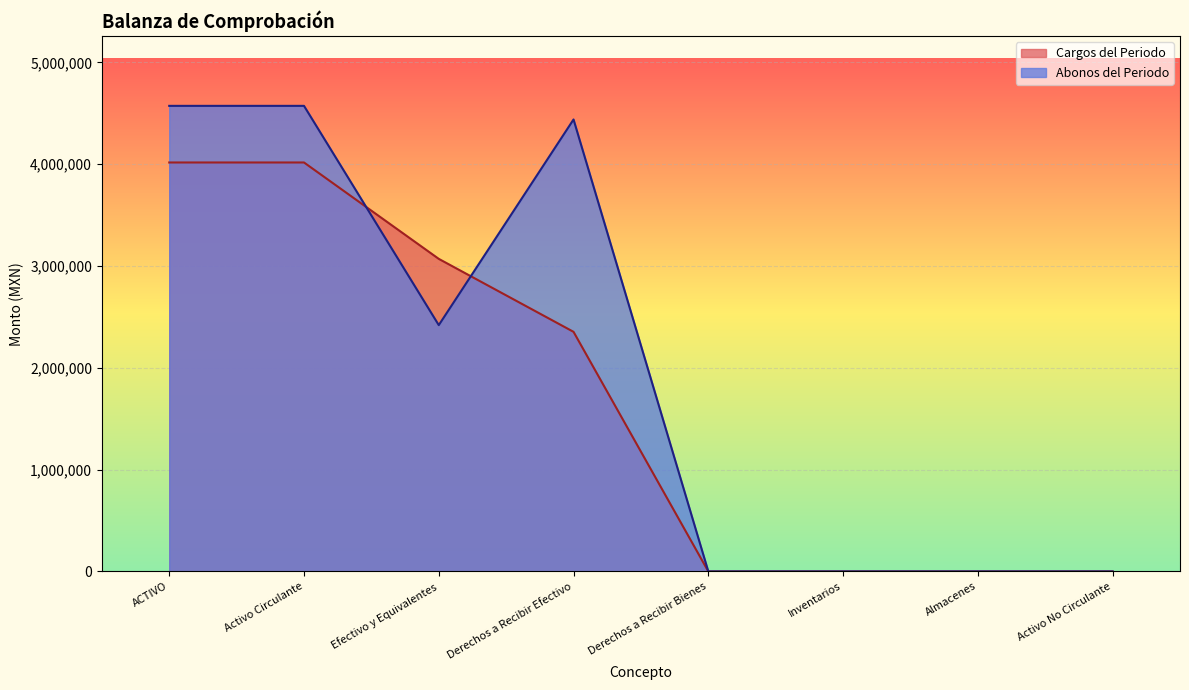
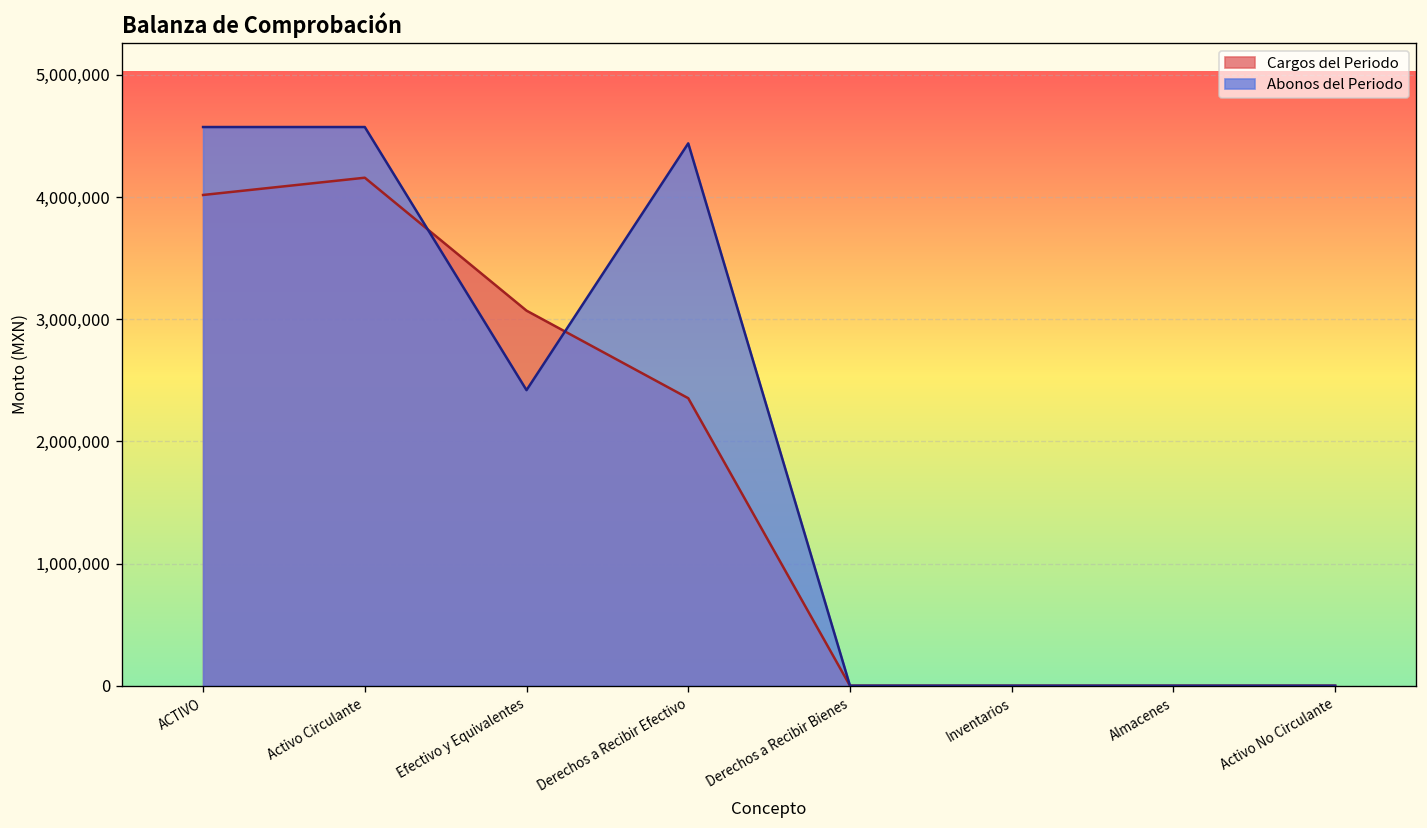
  {
    "Cargos del Periodo": {
      "ACTIVO": "4,020,000",
-     "Activo Circulante": "4,020,000",
+     "Activo Circulante": "4,160,000",
      "Efectivo y Equivalentes": "3,070,000",
      "Derechos a Recibir Efectivo": "2,350,000"
    },
    "Abonos del Periodo": {
      "ACTIVO": "4,570,000",
      "Activo Circulante": "4,570,000",
      "Efectivo y Equivalentes": "2,420,000",
      "Derechos a Recibir Efectivo": "4,440,000"
    }
  }
